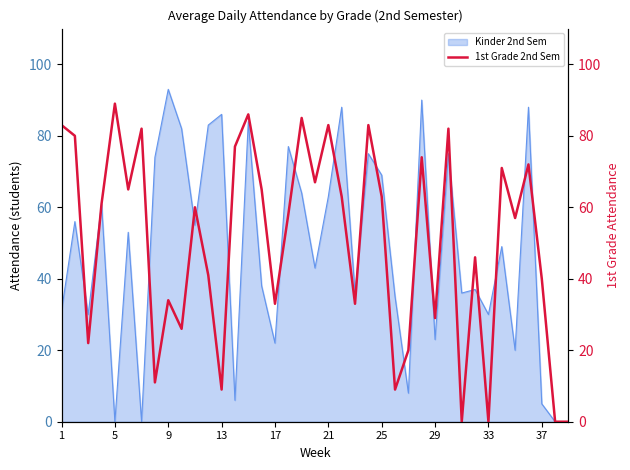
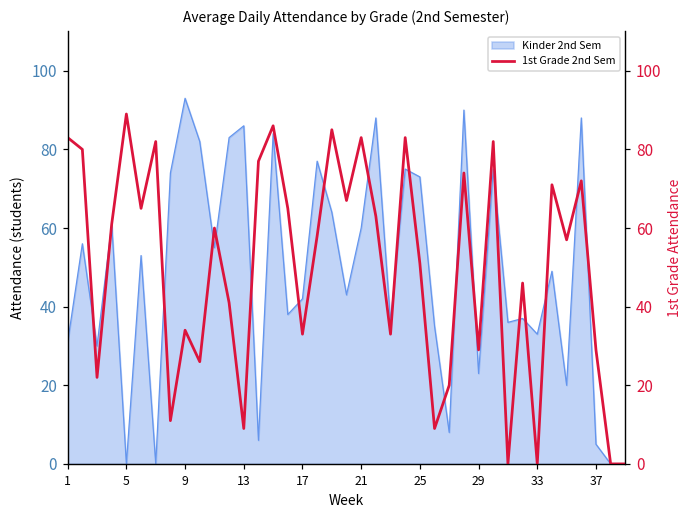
  {
    "Kinder 2nd Sem": {
      "1": 31,
      "5": 0,
      "9": 93,
      "13": 86,
-     "17": 22,
-     "21": 63,
-     "25": 69,
+     "17": 42,
+     "21": 60,
+     "25": 73,
      "29": 23,
-     "33": 30,
+     "33": 33,
      "37": 5
    },
    "1st Grade 2nd Sem": {
      "1": 83,
      "5": 89,
      "9": 34,
      "13": 9,
      "17": 33,
      "21": 83,
-     "25": 63,
+     "25": 51,
      "29": 29,
      "33": 0,
-     "37": 40
+     "37": 29
    }
  }
